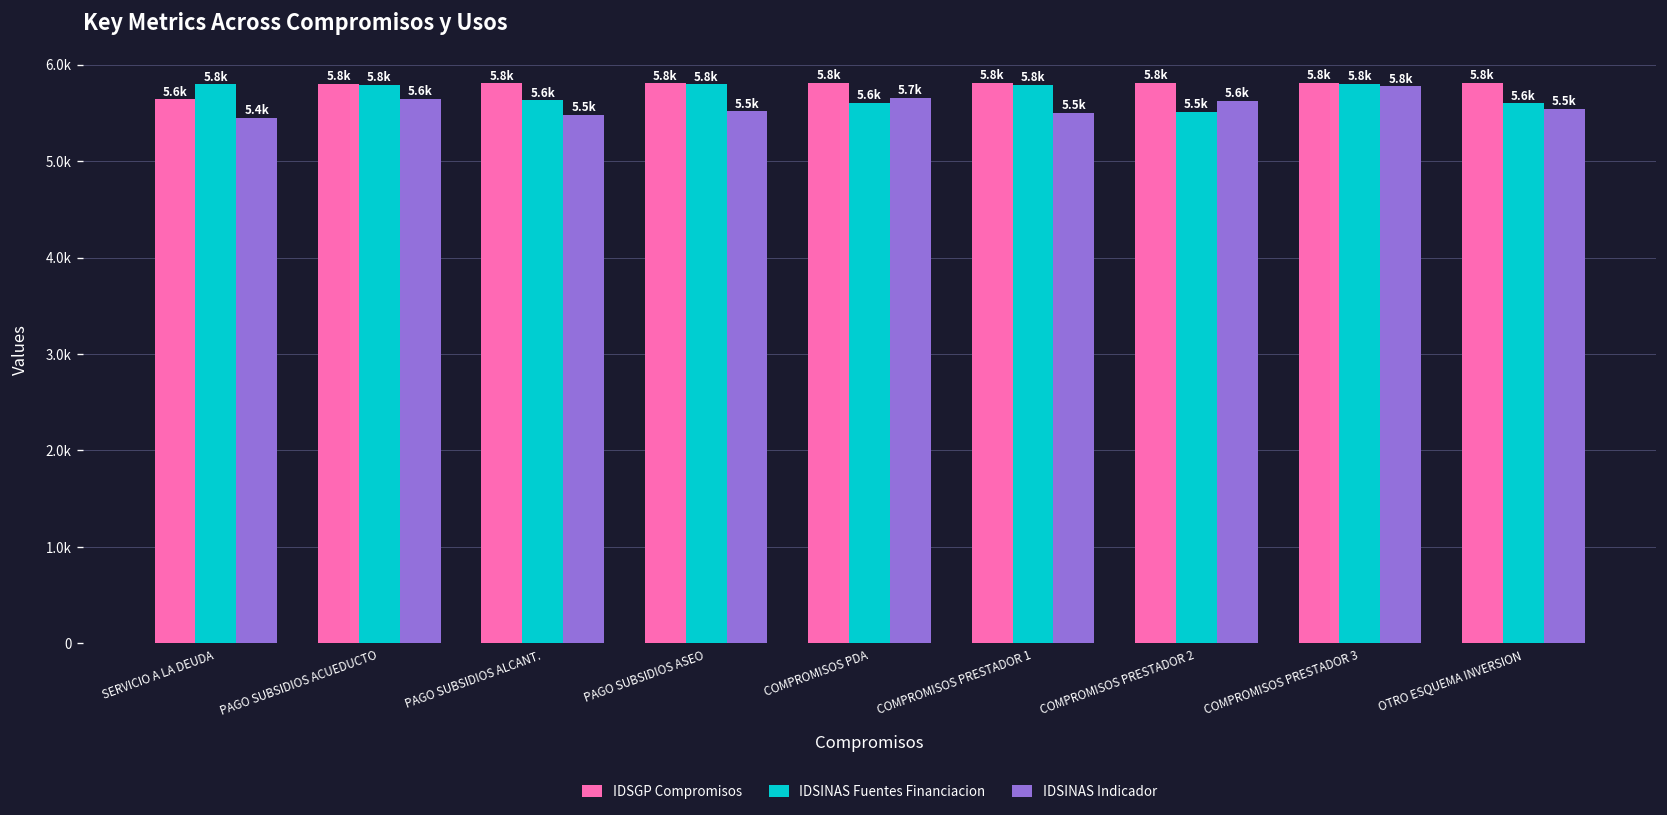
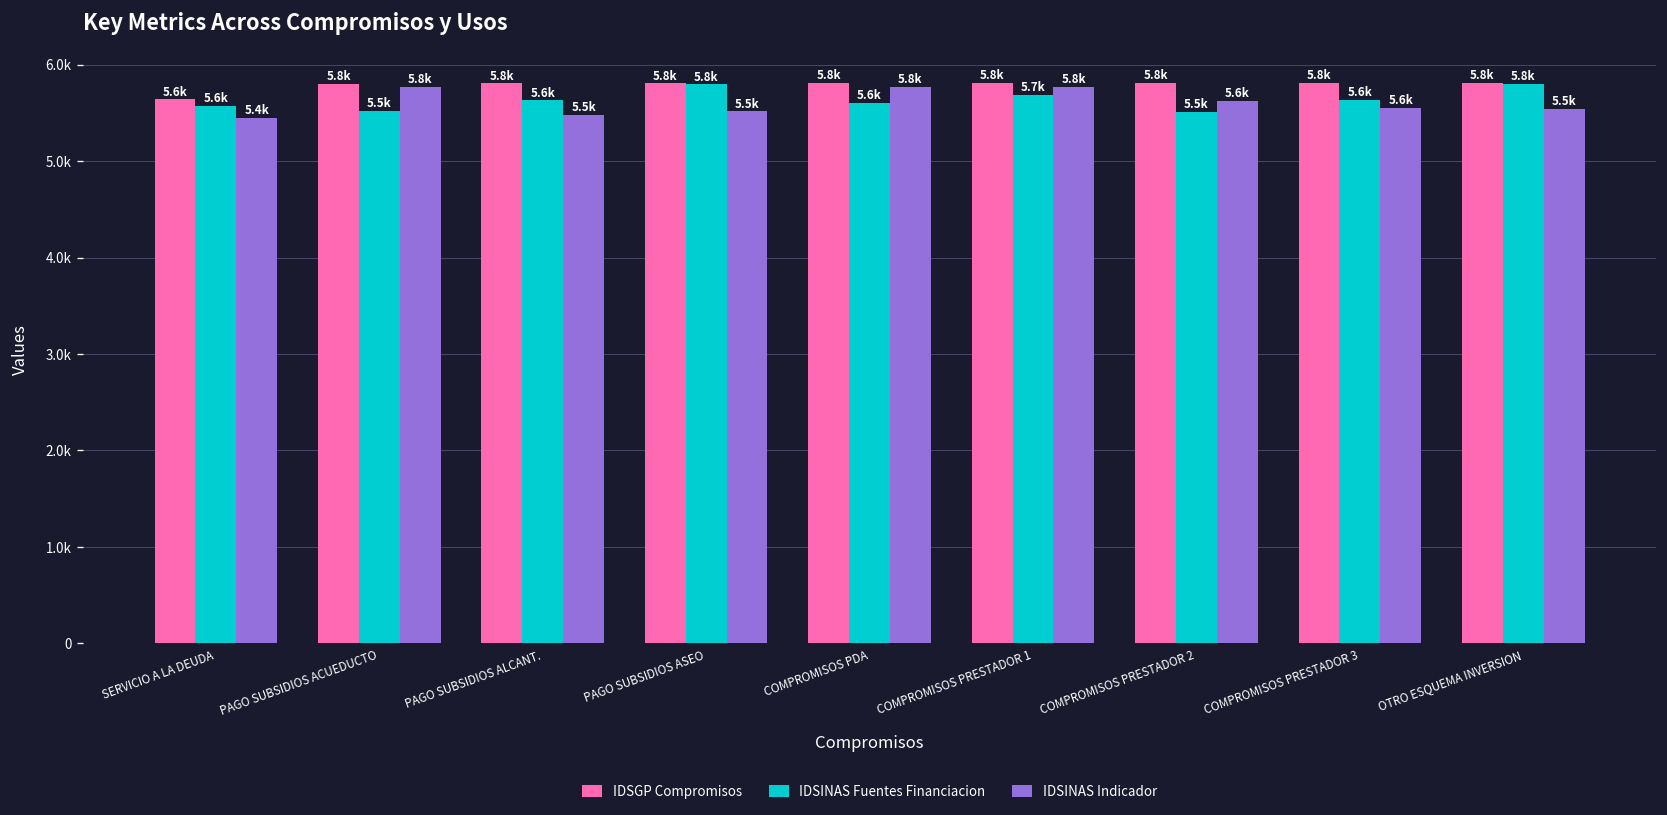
  {
    "IDSGP Compromisos": {
      "SERVICIO A LA DEUDA": "5.6k",
      "PAGO SUBSIDIOS ACUEDUCTO": "5.8k",
      "PAGO SUBSIDIOS ALCANT.": "5.8k",
      "PAGO SUBSIDIOS ASEO": "5.8k",
      "COMPROMISOS PDA": "5.8k",
      "COMPROMISOS PRESTADOR 1": "5.8k",
      "COMPROMISOS PRESTADOR 2": "5.8k",
      "COMPROMISOS PRESTADOR 3": "5.8k",
      "OTRO ESQUEMA INVERSION": "5.8k"
    },
    "IDSINAS Fuentes Financiacion": {
-     "SERVICIO A LA DEUDA": "5.8k",
-     "PAGO SUBSIDIOS ACUEDUCTO": "5.8k",
+     "SERVICIO A LA DEUDA": "5.6k",
+     "PAGO SUBSIDIOS ACUEDUCTO": "5.5k",
      "PAGO SUBSIDIOS ALCANT.": "5.6k",
      "PAGO SUBSIDIOS ASEO": "5.8k",
      "COMPROMISOS PDA": "5.6k",
-     "COMPROMISOS PRESTADOR 1": "5.8k",
+     "COMPROMISOS PRESTADOR 1": "5.7k",
      "COMPROMISOS PRESTADOR 2": "5.5k",
-     "COMPROMISOS PRESTADOR 3": "5.8k",
-     "OTRO ESQUEMA INVERSION": "5.6k"
+     "COMPROMISOS PRESTADOR 3": "5.6k",
+     "OTRO ESQUEMA INVERSION": "5.8k"
    },
    "IDSINAS Indicador": {
      "SERVICIO A LA DEUDA": "5.4k",
-     "PAGO SUBSIDIOS ACUEDUCTO": "5.6k",
+     "PAGO SUBSIDIOS ACUEDUCTO": "5.8k",
      "PAGO SUBSIDIOS ALCANT.": "5.5k",
      "PAGO SUBSIDIOS ASEO": "5.5k",
-     "COMPROMISOS PDA": "5.7k",
-     "COMPROMISOS PRESTADOR 1": "5.5k",
+     "COMPROMISOS PDA": "5.8k",
+     "COMPROMISOS PRESTADOR 1": "5.8k",
      "COMPROMISOS PRESTADOR 2": "5.6k",
-     "COMPROMISOS PRESTADOR 3": "5.8k",
+     "COMPROMISOS PRESTADOR 3": "5.6k",
      "OTRO ESQUEMA INVERSION": "5.5k"
    }
  }
